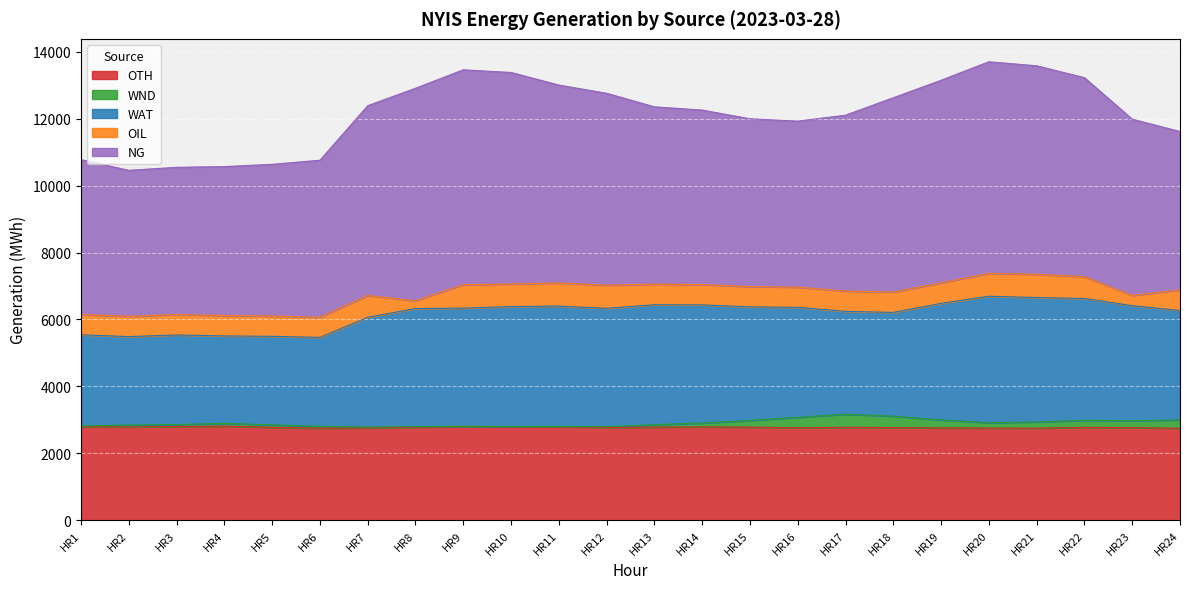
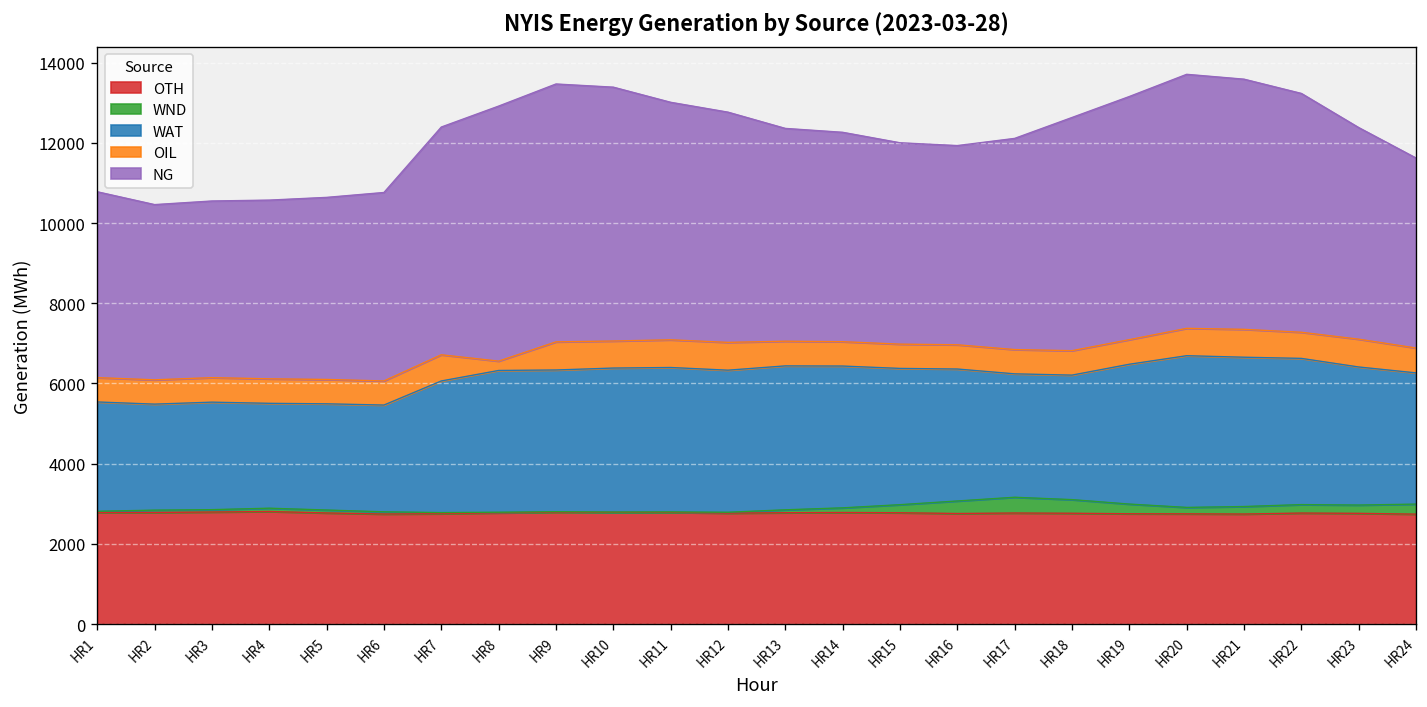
  {
    "OTH": {
      "HR4": 2800,
      "HR14": 2800,
      "HR15": 2800,
      "HR16": 2800,
      "HR17": 2800,
      "HR18": 2800,
      "HR19": 2800,
      "HR20": 2800,
      "HR21": 2700,
      "HR22": 2800,
      "HR23": 2800,
      "HR24": 2700
    },
    "WND": {
      "HR4": 100,
      "HR14": 100,
      "HR15": 200,
      "HR16": 300,
      "HR17": 400,
      "HR18": 300,
      "HR19": 200,
      "HR20": 200,
      "HR21": 200,
      "HR22": 200,
      "HR23": 200,
      "HR24": 300
    },
    "WAT": {
      "HR1": 2700,
      "HR2": 2600,
      "HR3": 2700,
      "HR4": 2600,
      "HR5": 2600,
      "HR6": 2700,
      "HR7": 3300,
      "HR8": 3500,
      "HR9": 3500,
      "HR10": 3600,
      "HR11": 3600,
      "HR12": 3500,
      "HR13": 3600,
      "HR14": 3500,
      "HR15": 3400,
      "HR16": 3300,
      "HR17": 3100,
      "HR18": 3100,
      "HR19": 3500,
      "HR20": 3800,
      "HR21": 3700,
      "HR22": 3600,
      "HR23": 3400,
      "HR24": 3300
    },
    "OIL": {
      "HR1": 600,
      "HR2": 600,
      "HR3": 600,
      "HR4": 600,
      "HR5": 600,
      "HR6": 600,
      "HR7": 700,
      "HR8": 200,
      "HR9": 700,
      "HR10": 700,
      "HR11": 700,
      "HR12": 700,
      "HR13": 600,
      "HR14": 600,
      "HR15": 600,
      "HR16": 600,
      "HR17": 600,
      "HR18": 600,
      "HR19": 600,
      "HR20": 700,
      "HR21": 700,
      "HR22": 700,
-     "HR23": 300,
+     "HR23": 700,
      "HR24": 600
    },
    "NG": {
      "HR1": 4600,
      "HR2": 4400,
      "HR3": 4400,
      "HR4": 4500,
      "HR5": 4500,
      "HR6": 4700,
      "HR7": 5700,
      "HR8": 6400,
      "HR9": 6400,
      "HR10": 6300,
      "HR11": 5900,
      "HR12": 5700,
      "HR13": 5300,
      "HR14": 5200,
      "HR15": 5000,
      "HR16": 5000,
      "HR17": 5300,
      "HR18": 5800,
      "HR19": 6100,
      "HR20": 6300,
      "HR21": 6200,
      "HR22": 6000,
      "HR23": 5300,
      "HR24": 4700
    }
  }
